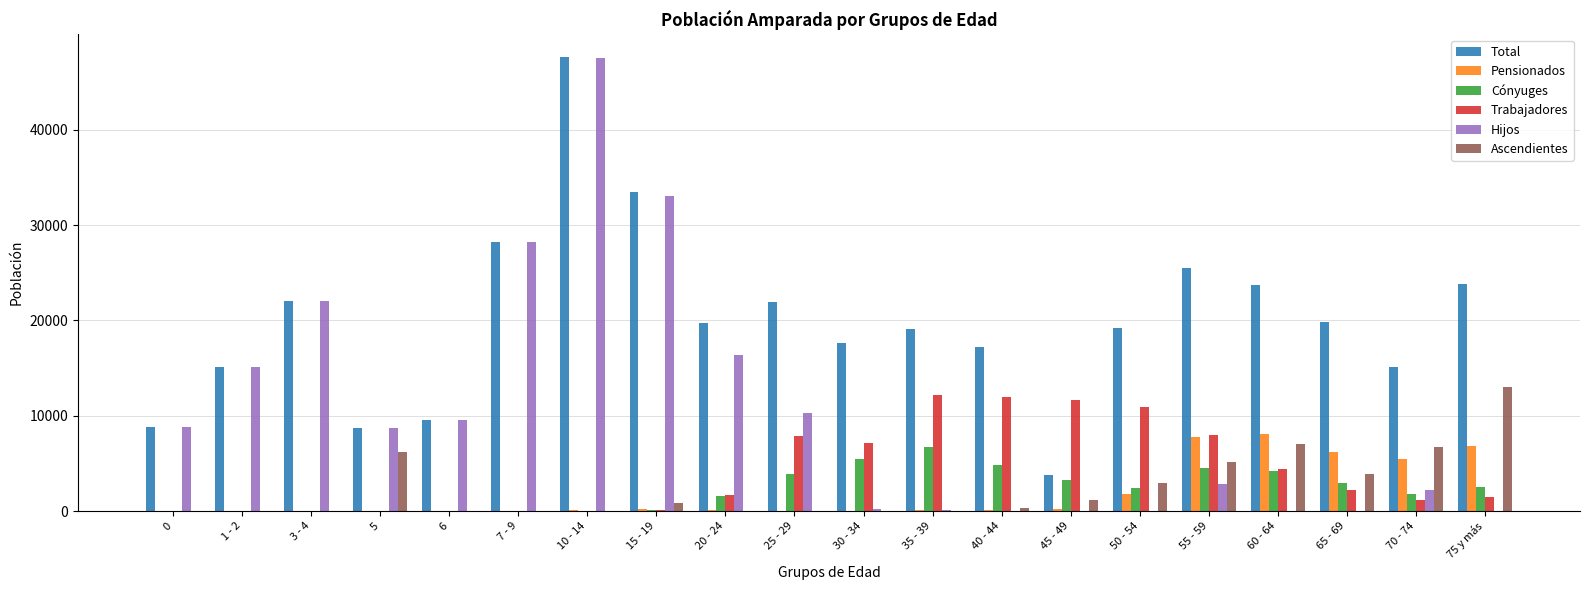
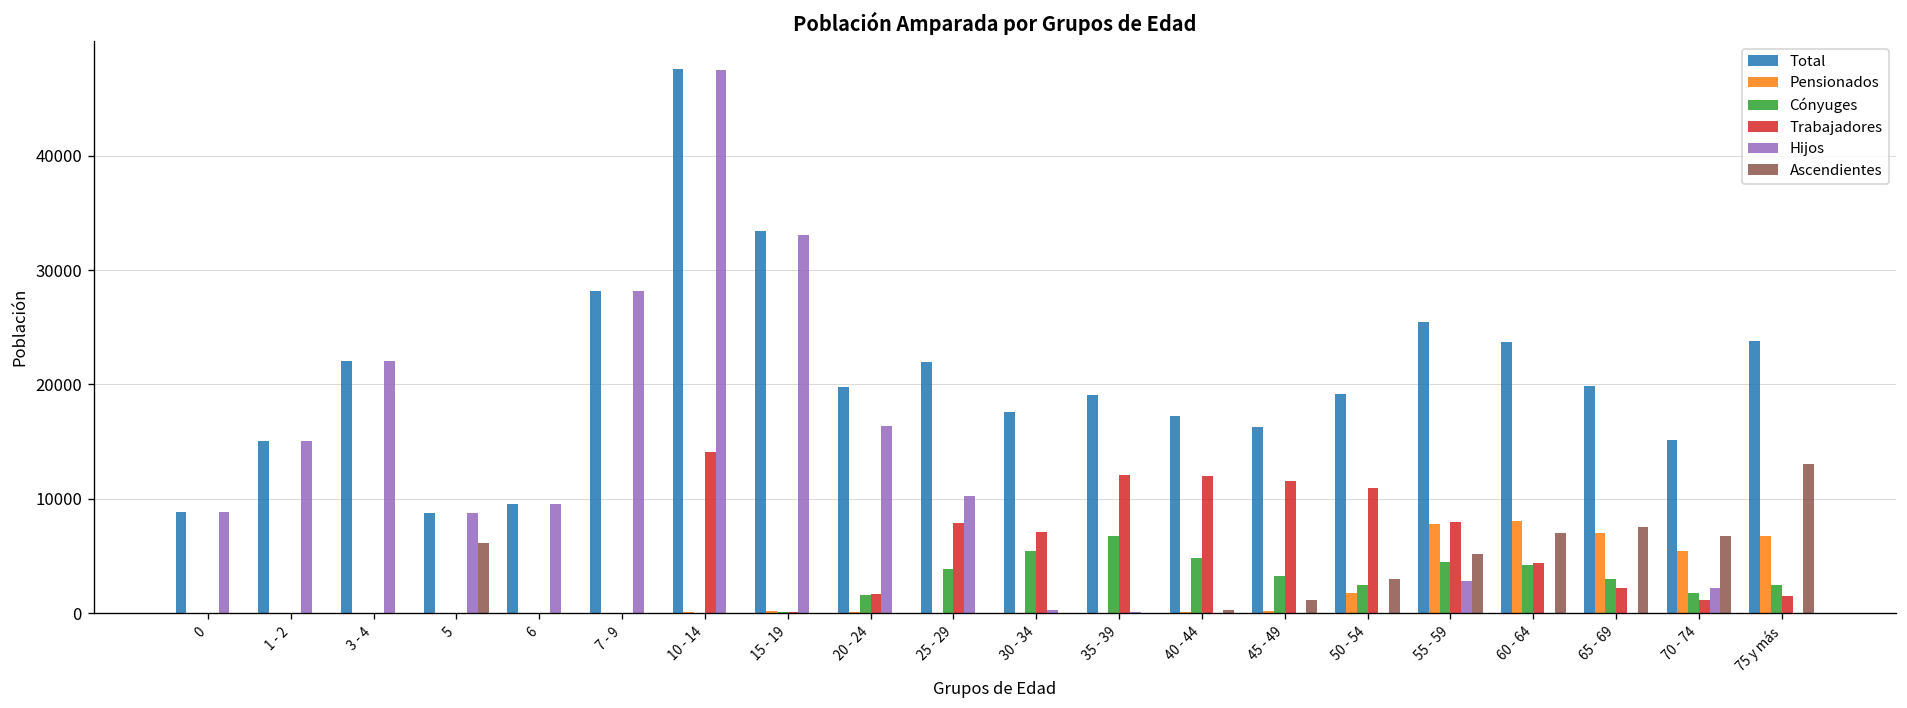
  {
    "Total": {
      "0": 9000,
      "1 - 2": 15000,
      "3 - 4": 22000,
      "5": 9000,
      "6": 10000,
      "7 - 9": 28000,
      "10 - 14": 48000,
      "15 - 19": 33000,
      "20 - 24": 20000,
      "25 - 29": 22000,
      "30 - 34": 18000,
      "35 - 39": 19000,
      "40 - 44": 17000,
-     "45 - 49": 4000,
+     "45 - 49": 16000,
      "50 - 54": 19000,
      "55 - 59": 25000,
      "60 - 64": 24000,
      "65 - 69": 20000,
      "70 - 74": 15000,
      "75 y más": 24000
    },
    "Pensionados": {
      "0": 0,
      "50 - 54": 2000,
      "55 - 59": 8000,
      "60 - 64": 8000,
-     "65 - 69": 6000,
+     "65 - 69": 7000,
      "70 - 74": 5000,
      "75 y más": 7000
    },
    "Cónyuges": {
      "0": 0,
      "1 - 2": 0,
      "3 - 4": 0,
      "5": 0,
      "6": 0,
      "7 - 9": 0,
      "10 - 14": 0,
      "20 - 24": 2000,
      "25 - 29": 4000,
      "30 - 34": 5000,
      "35 - 39": 7000,
      "40 - 44": 5000,
      "45 - 49": 3000,
      "50 - 54": 2000,
      "55 - 59": 5000,
      "60 - 64": 4000,
      "65 - 69": 3000,
      "70 - 74": 2000,
      "75 y más": 3000
    },
    "Trabajadores": {
      "0": 0,
      "1 - 2": 0,
      "3 - 4": 0,
      "5": 0,
      "6": 0,
      "7 - 9": 0,
-     "10 - 14": 0,
+     "10 - 14": 14000,
      "20 - 24": 2000,
      "25 - 29": 8000,
      "30 - 34": 7000,
      "35 - 39": 12000,
      "40 - 44": 12000,
      "45 - 49": 12000,
      "50 - 54": 11000,
      "55 - 59": 8000,
      "60 - 64": 4000,
      "65 - 69": 2000,
      "70 - 74": 1000,
      "75 y más": 2000
    },
    "Hijos": {
      "0": 9000,
      "1 - 2": 15000,
      "3 - 4": 22000,
      "5": 9000,
      "6": 10000,
      "7 - 9": 28000,
      "10 - 14": 48000,
      "15 - 19": 33000,
      "20 - 24": 16000,
      "25 - 29": 10000,
      "55 - 59": 3000,
      "65 - 69": 0,
      "70 - 74": 2000,
      "75 y más": 0
    },
    "Ascendientes": {
      "0": 0,
      "1 - 2": 0,
      "3 - 4": 0,
      "5": 6000,
      "6": 0,
      "7 - 9": 0,
      "10 - 14": 0,
-     "15 - 19": 1000,
+     "15 - 19": 0,
      "20 - 24": 0,
      "25 - 29": 0,
      "30 - 34": 0,
      "40 - 44": 0,
      "45 - 49": 1000,
      "50 - 54": 3000,
      "55 - 59": 5000,
      "60 - 64": 7000,
-     "65 - 69": 4000,
+     "65 - 69": 8000,
      "70 - 74": 7000,
      "75 y más": 13000
    }
  }
